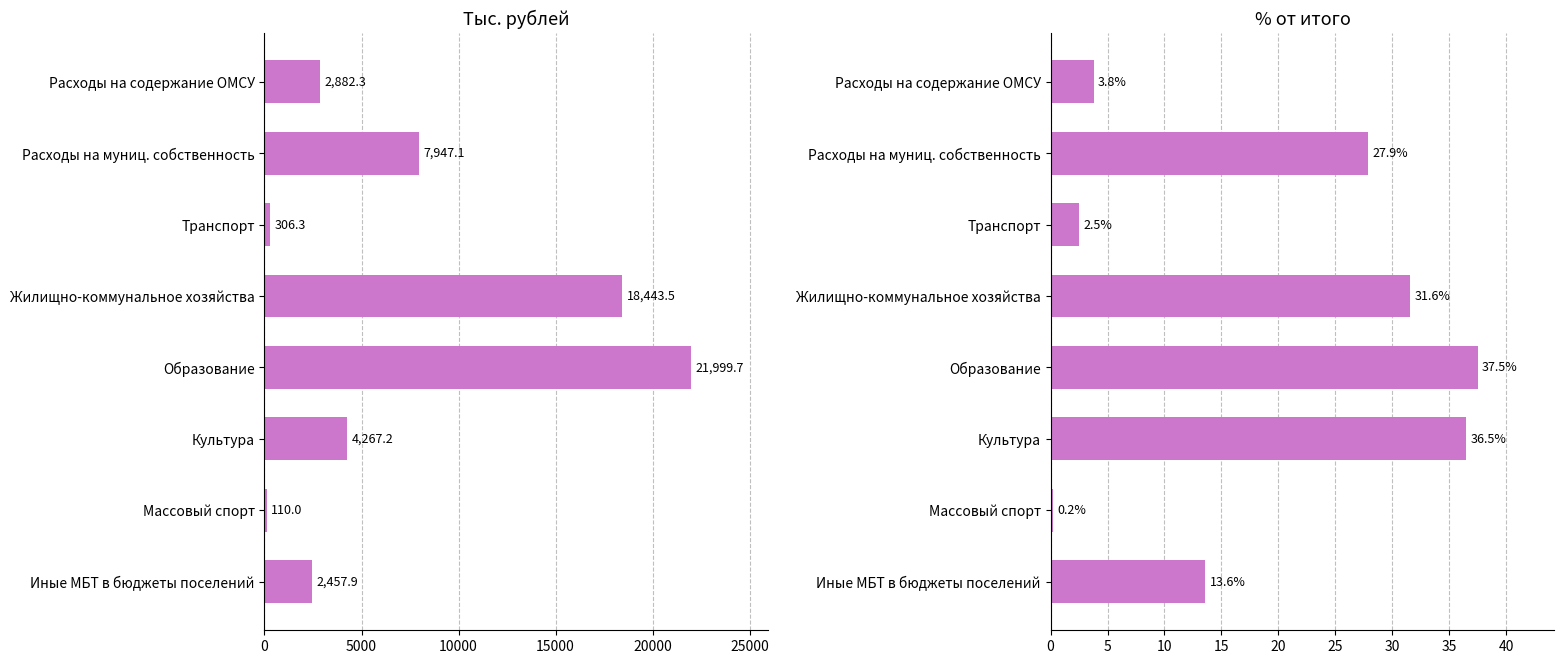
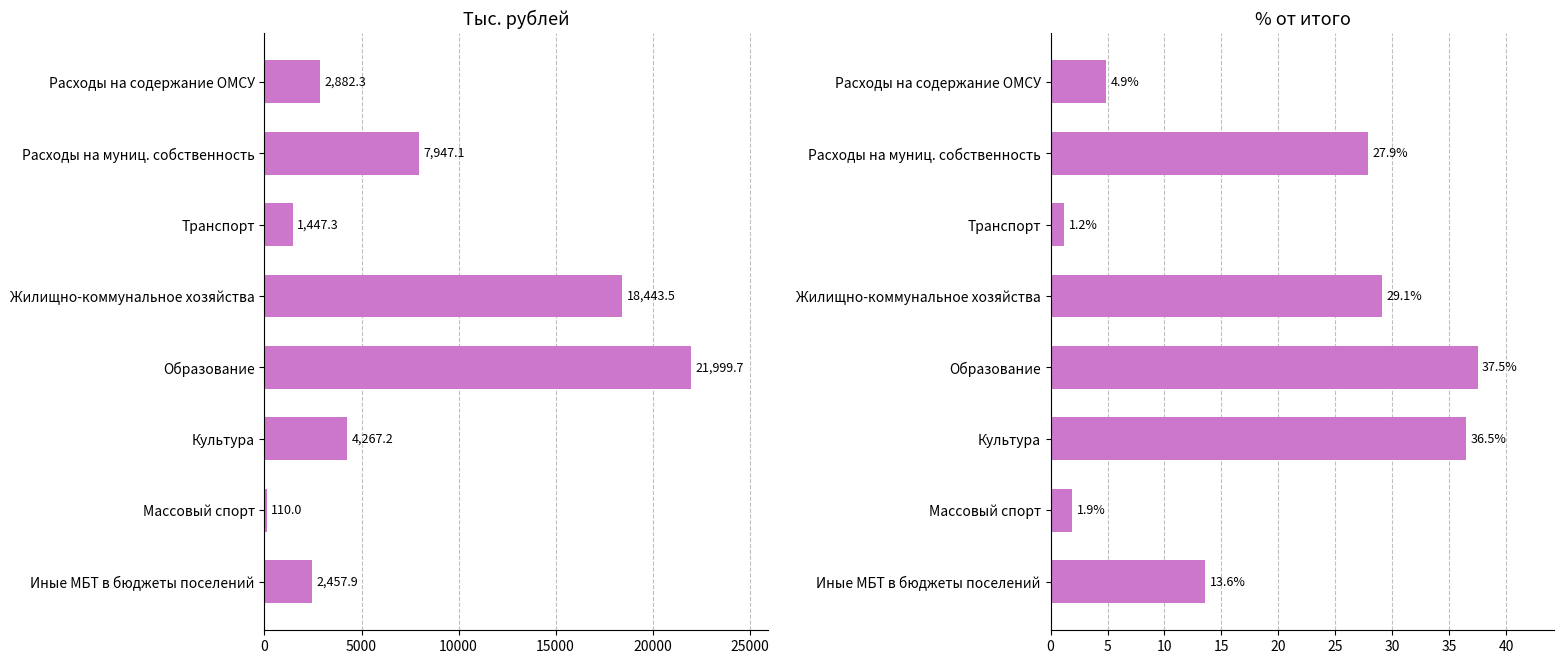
  {
    "Тыс. рублей": {
      "Расходы на содержание ОМСУ": "2,882.3",
      "Расходы на муниц. собственность": "7,947.1",
-     "Транспорт": "306.3",
+     "Транспорт": "1,447.3",
      "Жилищно-коммунальное хозяйства": "18,443.5",
      "Образование": "21,999.7",
      "Культура": "4,267.2",
      "Массовый спорт": "110.0",
      "Иные МБТ в бюджеты поселений": "2,457.9"
    },
    "% от итого": {
-     "Расходы на содержание ОМСУ": "3.8%",
+     "Расходы на содержание ОМСУ": "4.9%",
      "Расходы на муниц. собственность": "27.9%",
-     "Транспорт": "2.5%",
-     "Жилищно-коммунальное хозяйства": "31.6%",
+     "Транспорт": "1.2%",
+     "Жилищно-коммунальное хозяйства": "29.1%",
      "Образование": "37.5%",
      "Культура": "36.5%",
-     "Массовый спорт": "0.2%",
+     "Массовый спорт": "1.9%",
      "Иные МБТ в бюджеты поселений": "13.6%"
    }
  }
